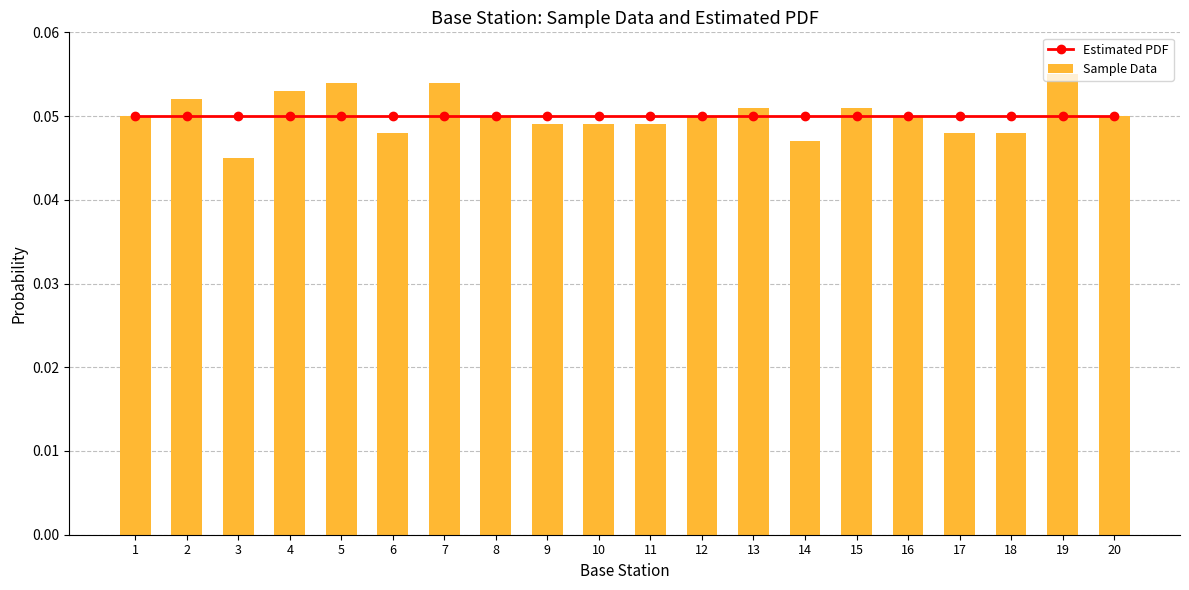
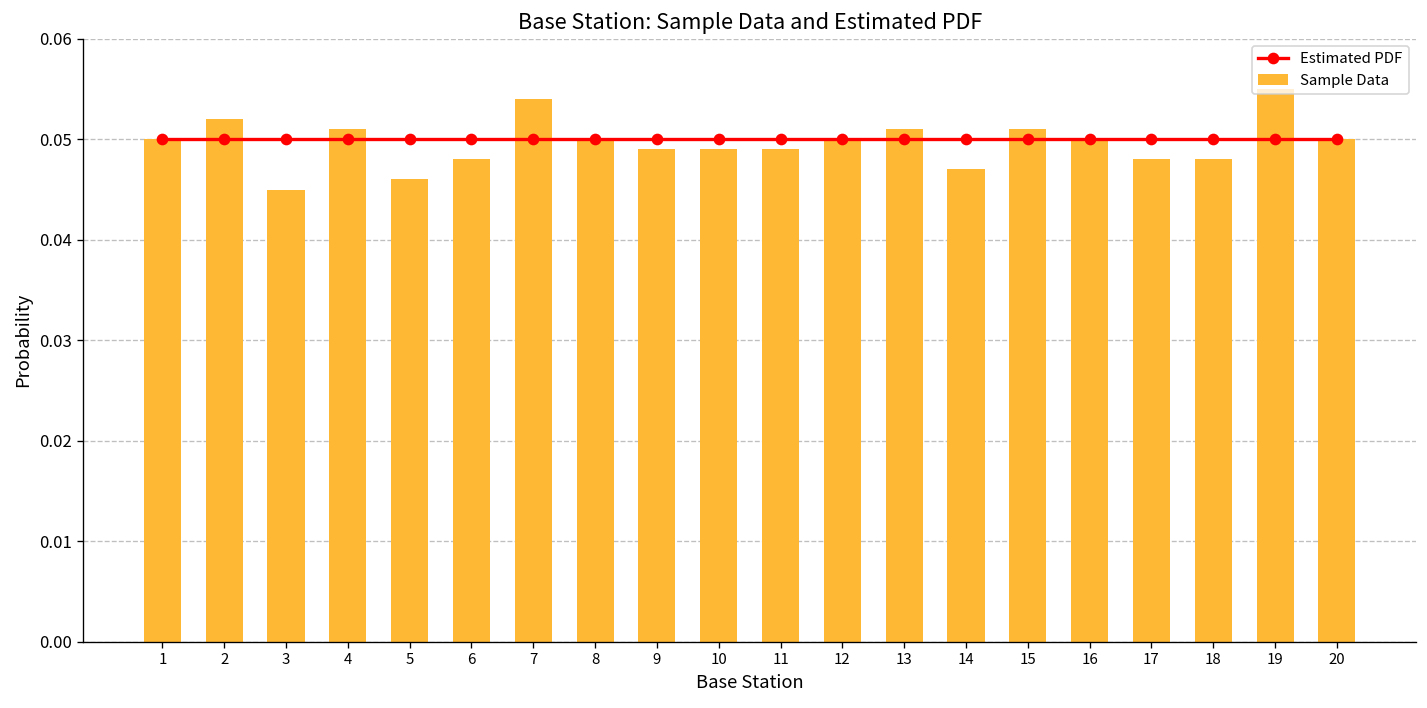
  {
    "Estimated PDF": {
      "1": 0.050,
      "2": 0.050,
      "3": 0.050,
      "4": 0.050,
      "5": 0.050,
      "6": 0.050,
      "7": 0.050,
      "8": 0.050,
      "9": 0.050,
      "10": 0.050,
      "11": 0.050,
      "12": 0.050,
      "13": 0.050,
      "14": 0.050,
      "15": 0.050,
      "16": 0.050,
      "17": 0.050,
      "18": 0.050,
      "19": 0.050,
      "20": 0.050
    },
    "Sample Data": {
      "1": 0.050,
      "2": 0.052,
      "3": 0.045,
-     "4": 0.053,
-     "5": 0.054,
+     "4": 0.051,
+     "5": 0.046,
      "6": 0.048,
      "7": 0.054,
      "8": 0.050,
      "9": 0.049,
      "10": 0.049,
      "11": 0.049,
      "12": 0.050,
      "13": 0.051,
      "14": 0.047,
      "15": 0.051,
      "16": 0.050,
      "17": 0.048,
      "18": 0.048,
      "20": 0.050
    }
  }
